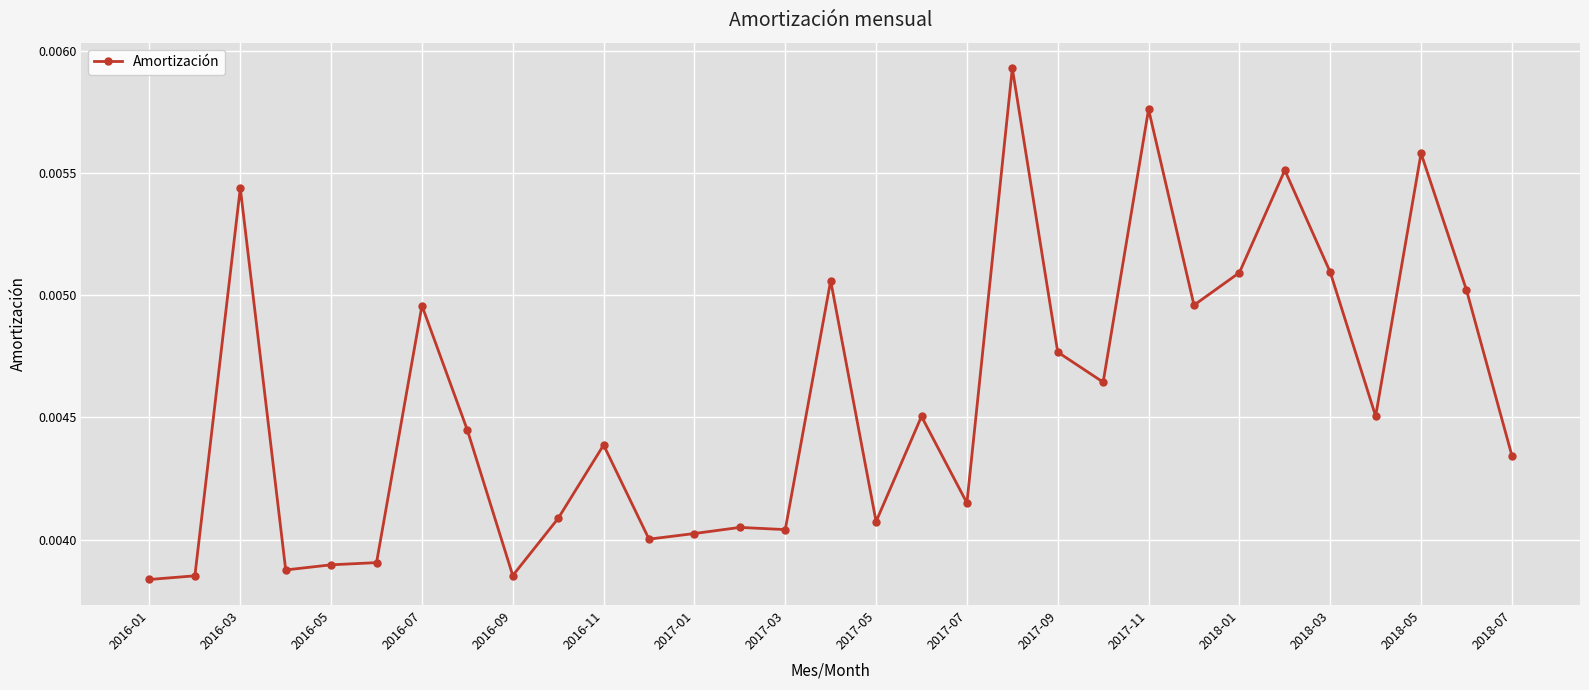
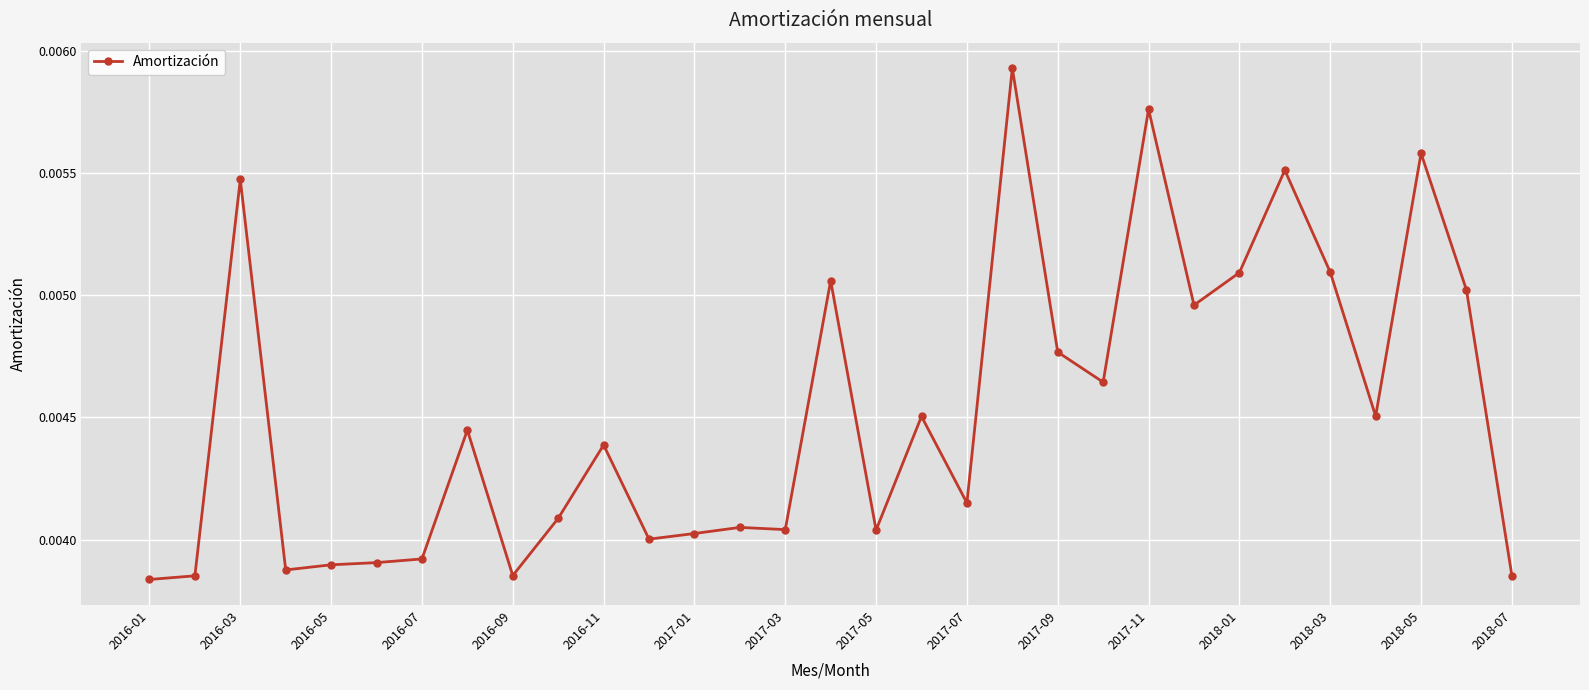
  {
    "2016-01": 0.00384,
-   "2016-03": 0.00544,
+   "2016-03": 0.00547,
    "2016-05": 0.00390,
-   "2016-07": 0.00496,
+   "2016-07": 0.00392,
    "2016-09": 0.00385,
    "2016-11": 0.00439,
    "2017-01": 0.00403,
    "2017-03": 0.00404,
-   "2017-05": 0.00407,
+   "2017-05": 0.00404,
    "2017-07": 0.00415,
    "2017-09": 0.00477,
    "2017-11": 0.00576,
    "2018-01": 0.00509,
    "2018-03": 0.00509,
    "2018-05": 0.00558,
-   "2018-07": 0.00434
+   "2018-07": 0.00385
  }
